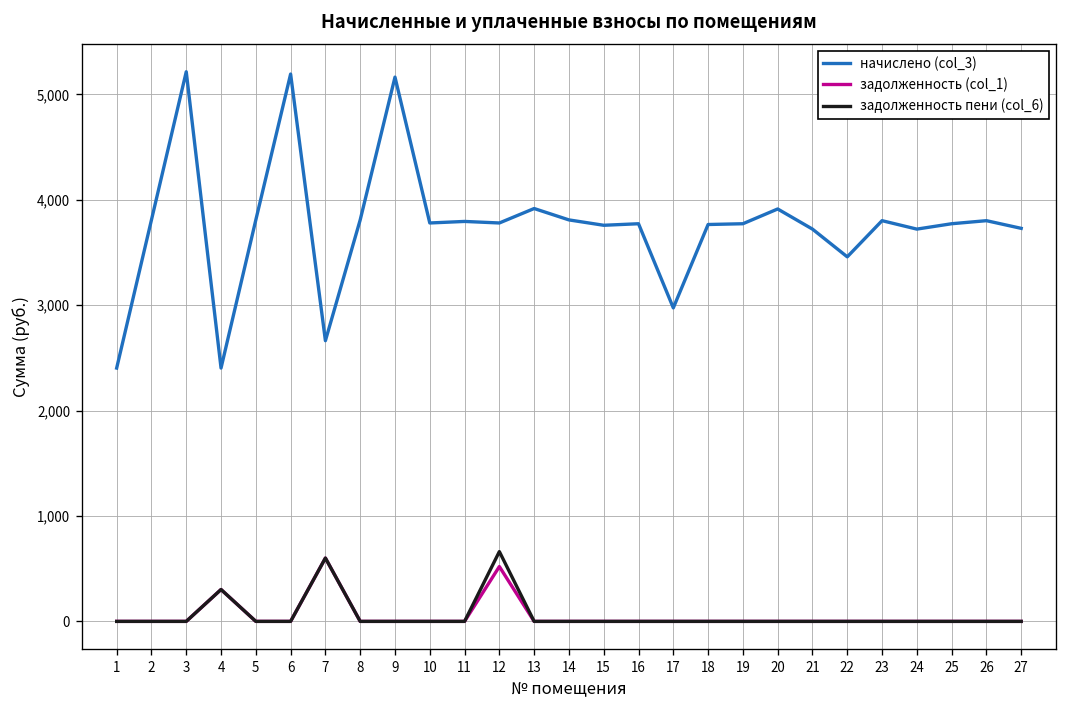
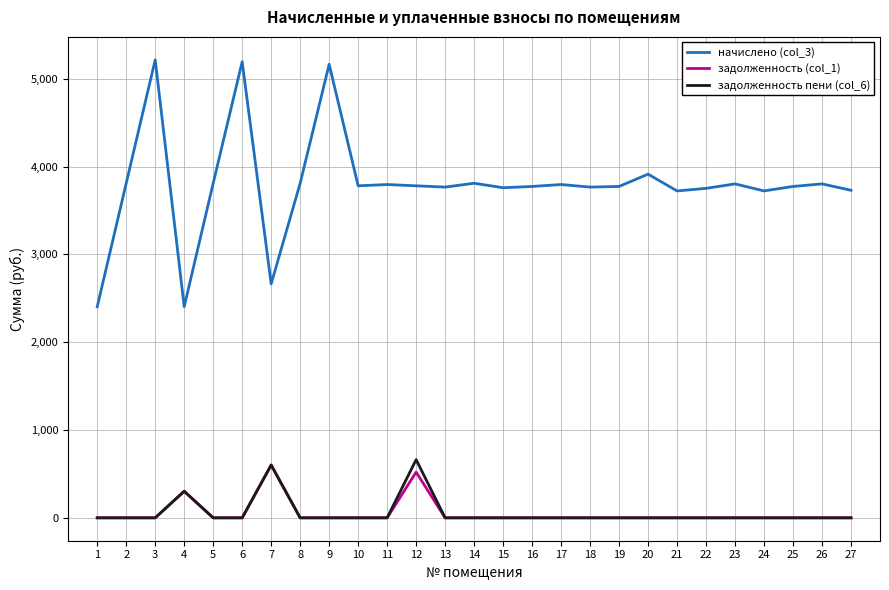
  {
    "начислено (col_3)": {
      "1": "2,400",
      "2": "3,800",
      "3": "5,200",
      "4": "2,400",
      "5": "3,800",
      "6": "5,200",
      "7": "2,700",
      "8": "3,800",
      "9": "5,200",
      "10": "3,800",
      "11": "3,800",
      "12": "3,800",
-     "13": "3,900",
+     "13": "3,800",
      "14": "3,800",
      "15": "3,800",
      "16": "3,800",
-     "17": "3,000",
+     "17": "3,800",
      "18": "3,800",
      "19": "3,800",
      "20": "3,900",
      "21": "3,700",
-     "22": "3,500",
+     "22": "3,800",
      "23": "3,800",
      "24": "3,700",
      "25": "3,800",
      "26": "3,800",
      "27": "3,700"
    },
    "задолженность (col_1)": {
      "12": "500"
    },
    "задолженность пени (col_6)": {
      "12": "700"
    }
  }
